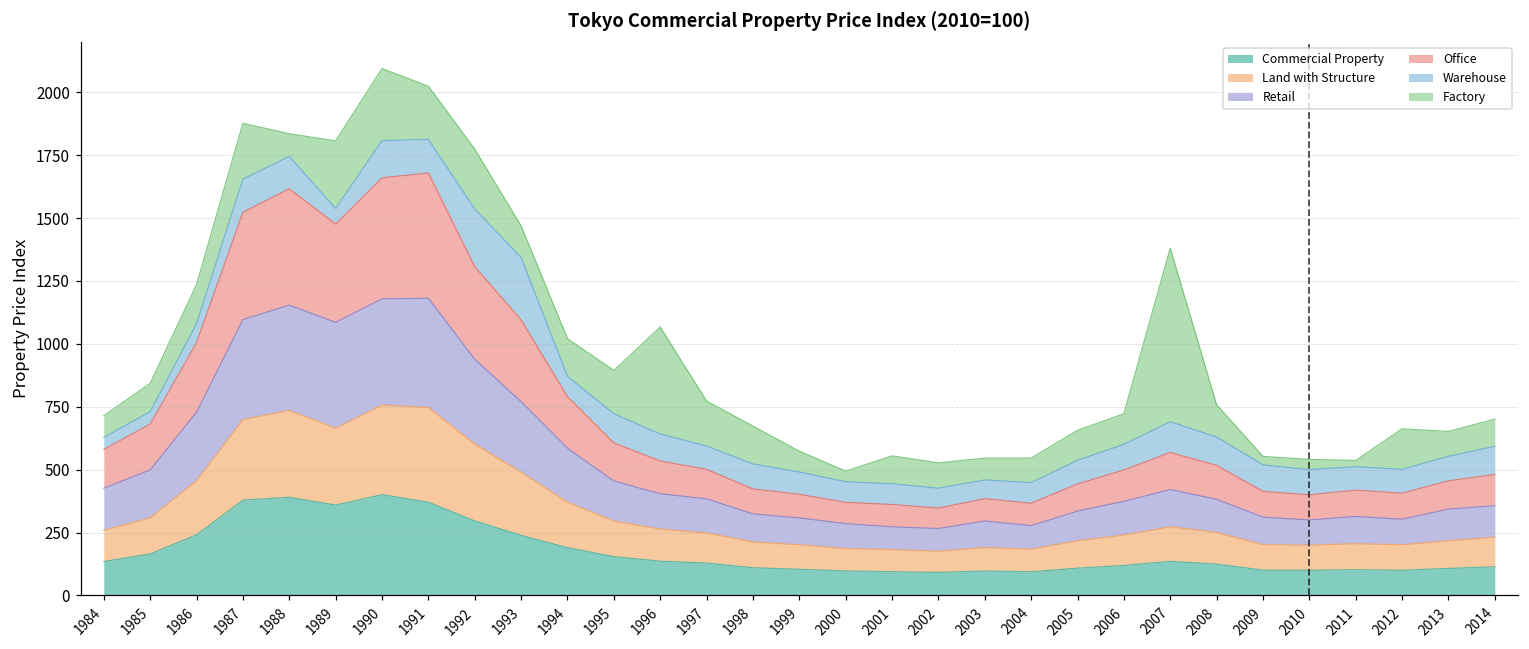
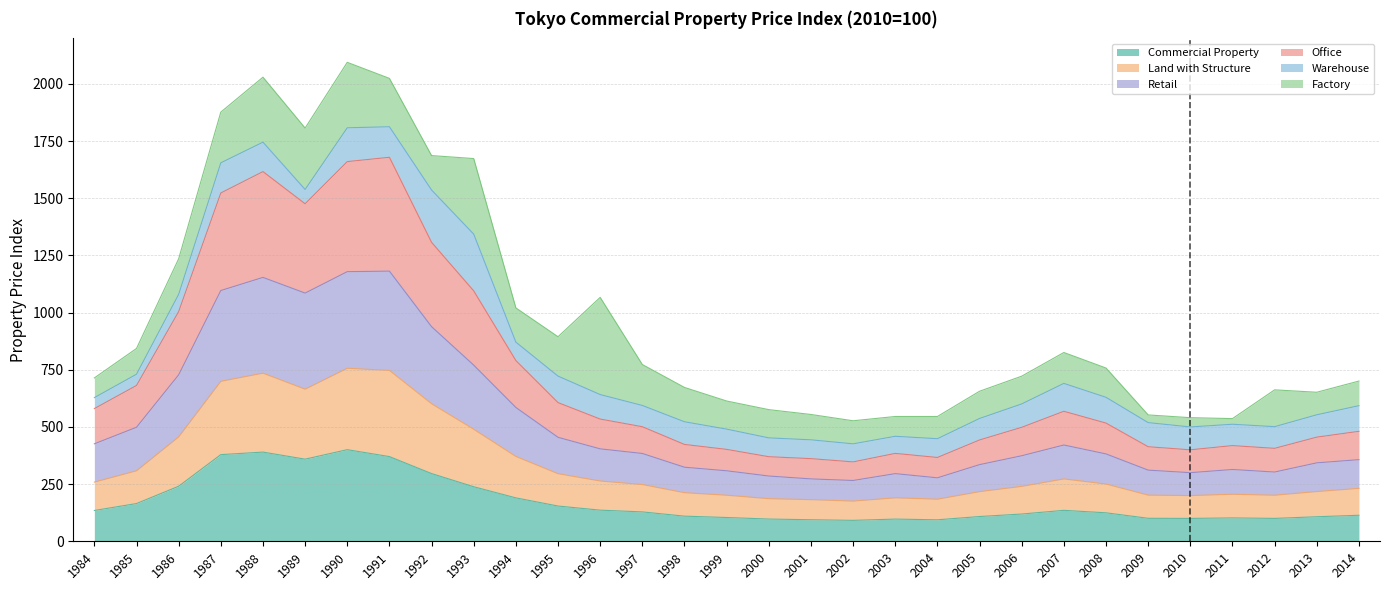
  {
    "Factory": {
      "1984": 90,
      "1985": 110,
      "1986": 160,
      "1987": 220,
-     "1988": 90,
+     "1988": 280,
      "1989": 270,
      "1990": 290,
      "1991": 210,
-     "1992": 240,
-     "1993": 130,
+     "1992": 150,
+     "1993": 330,
      "1994": 150,
      "1995": 170,
      "1996": 430,
      "1997": 180,
      "1998": 150,
-     "1999": 80,
-     "2000": 40,
+     "1999": 120,
+     "2000": 120,
      "2001": 110,
      "2002": 100,
      "2003": 90,
      "2004": 100,
      "2005": 120,
      "2006": 120,
-     "2007": 690,
+     "2007": 140,
      "2008": 130,
      "2009": 30,
      "2010": 40,
      "2011": 20,
      "2012": 160,
      "2013": 100,
      "2014": 110
    }
  }
